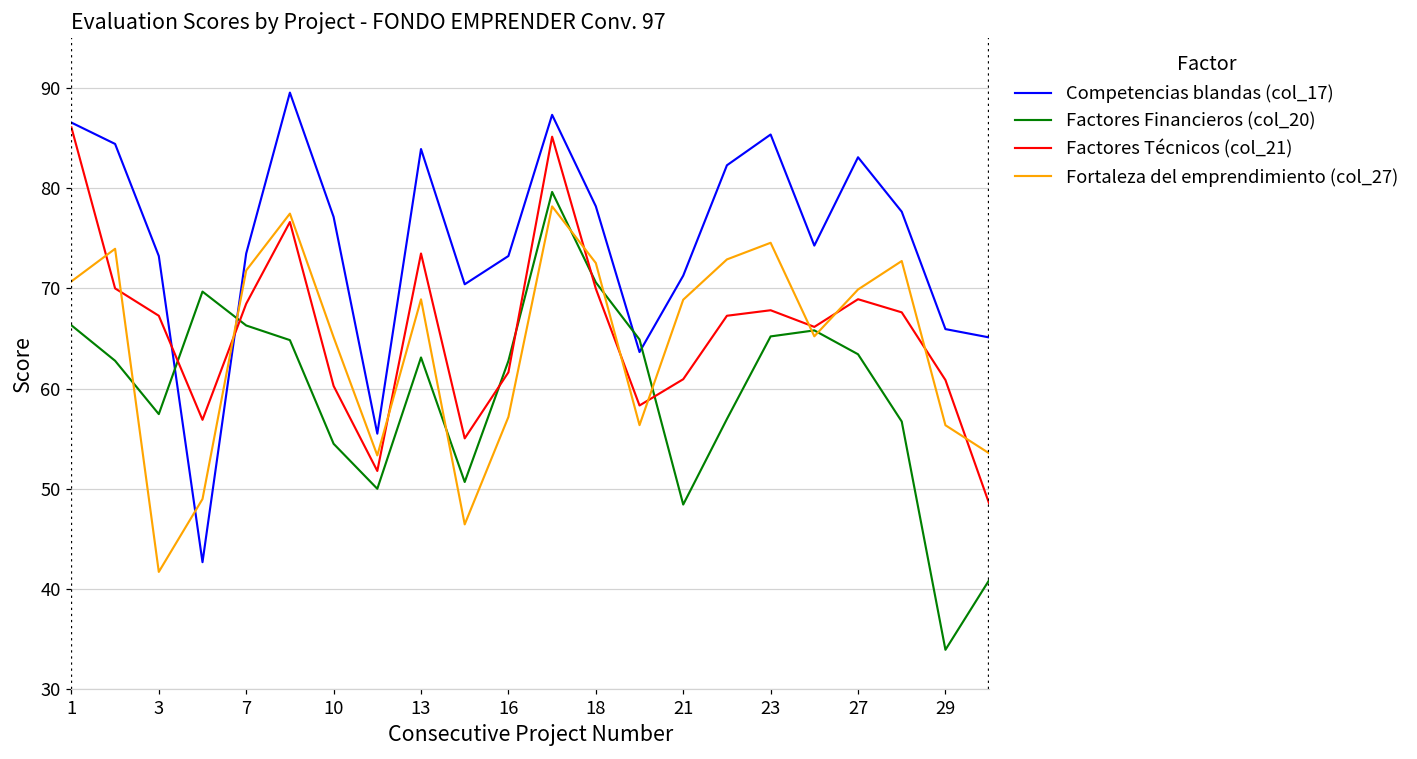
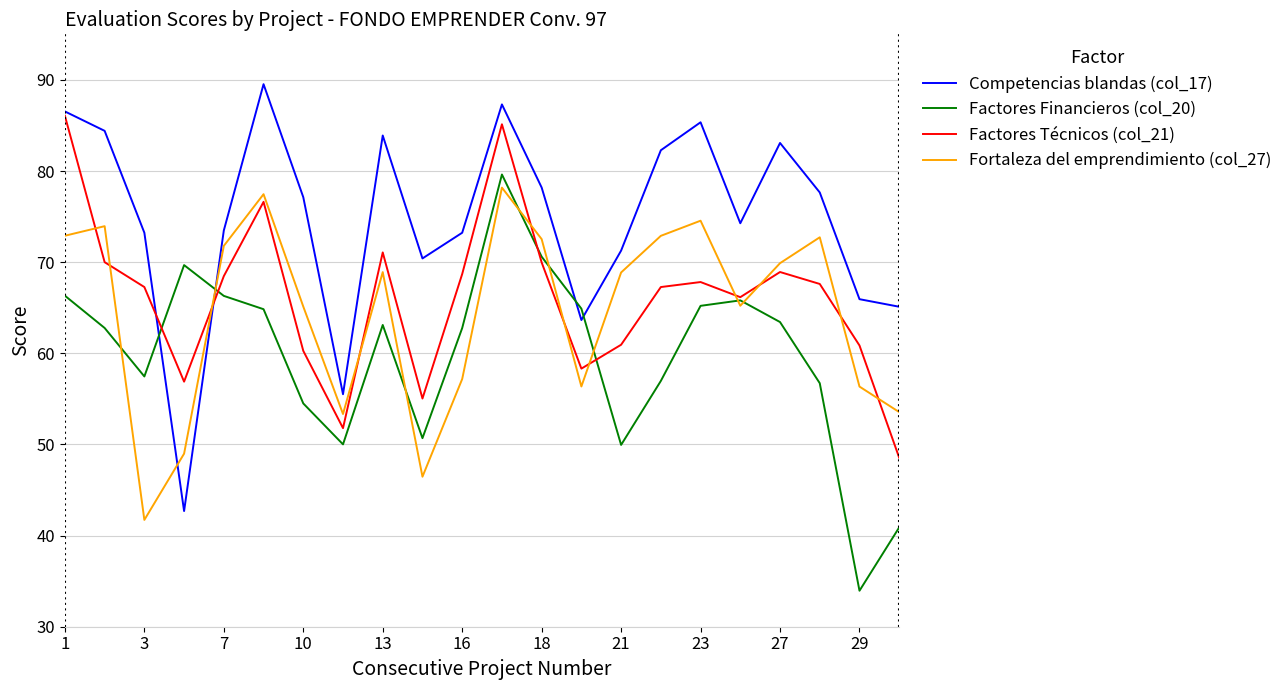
  {
    "Competencias blandas (col_17)": {
      "1": 87,
      "3": 73,
      "7": 73,
      "10": 77,
      "13": 84,
      "16": 73,
      "18": 78,
      "21": 71,
      "23": 85,
      "27": 83,
      "29": 66
    },
    "Factores Financieros (col_20)": {
      "1": 66,
      "3": 57,
      "7": 66,
      "10": 55,
      "13": 63,
      "16": 63,
      "18": 71,
-     "21": 48,
+     "21": 50,
      "23": 65,
      "27": 63,
      "29": 34
    },
    "Factores Técnicos (col_21)": {
      "1": 86,
      "3": 67,
      "7": 68,
      "10": 60,
-     "13": 73,
-     "16": 62,
+     "13": 71,
+     "16": 69,
      "18": 70,
      "21": 61,
      "23": 68,
      "27": 69,
      "29": 61
    },
    "Fortaleza del emprendimiento (col_27)": {
-     "1": 71,
+     "1": 73,
      "3": 42,
      "7": 72,
      "10": 65,
      "13": 69,
      "16": 57,
      "18": 73,
      "21": 69,
      "23": 75,
      "27": 70,
      "29": 56
    }
  }
